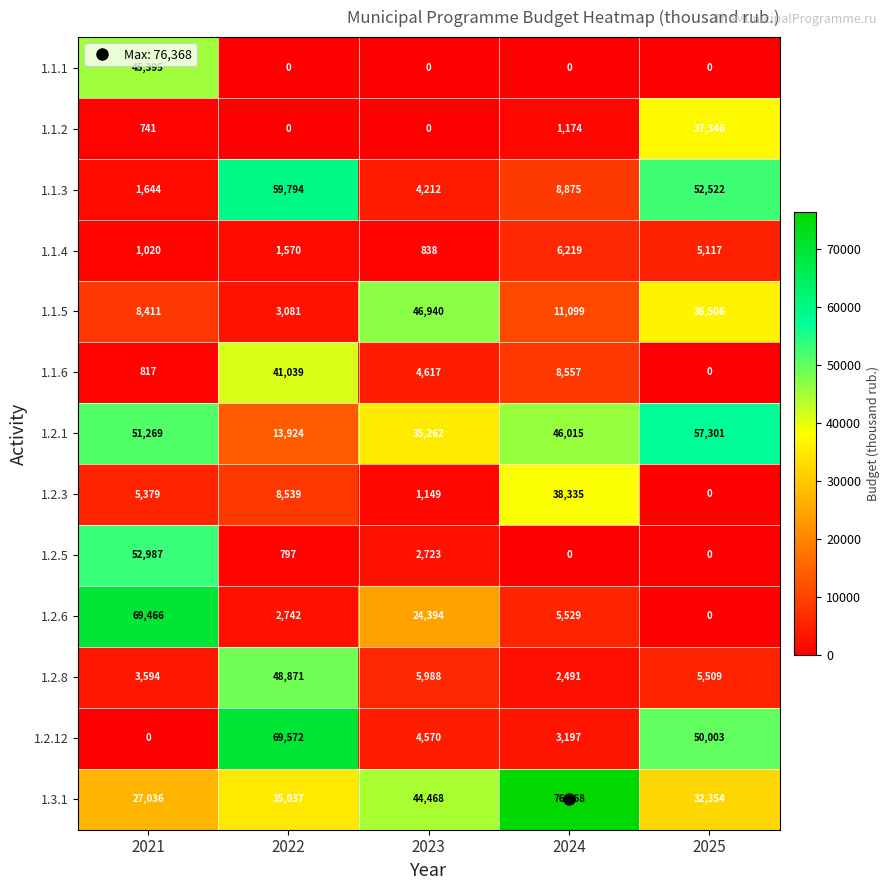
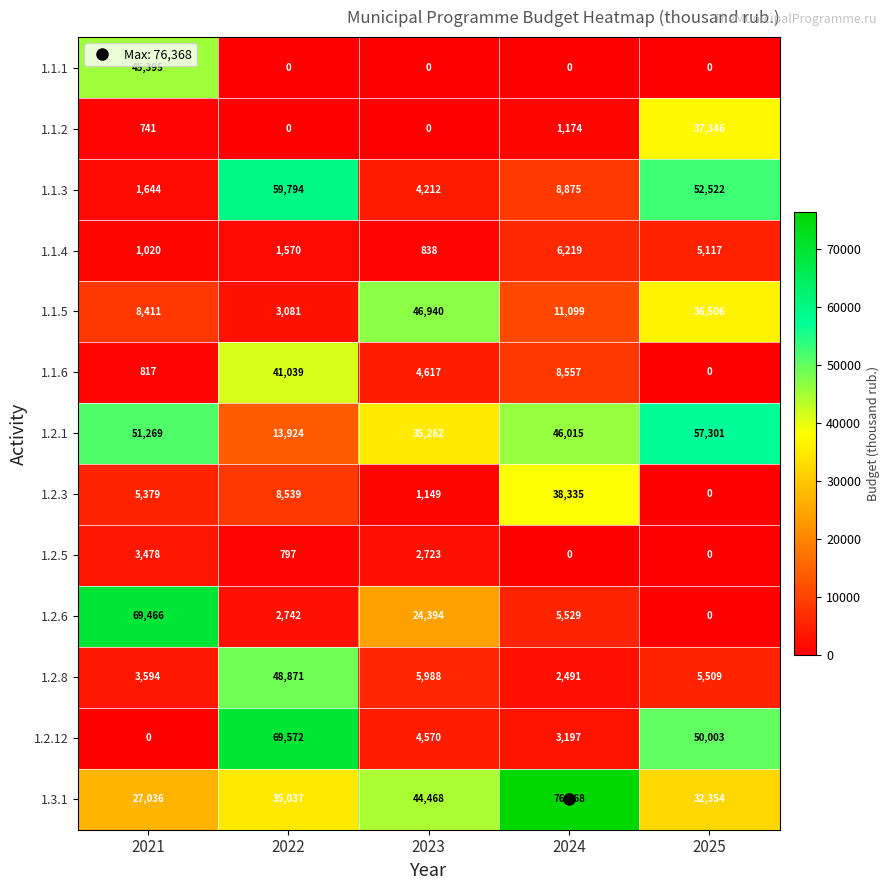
  {
    "1.1.1": {
      "2022": "0",
      "2023": "0",
      "2024": "0",
      "2025": "0"
    },
    "1.1.2": {
      "2021": "741",
      "2022": "0",
      "2023": "0",
      "2024": "1,174",
      "2025": "37,346"
    },
    "1.1.3": {
      "2021": "1,644",
      "2022": "59,794",
      "2023": "4,212",
      "2024": "8,875",
      "2025": "52,522"
    },
    "1.1.4": {
      "2021": "1,020",
      "2022": "1,570",
      "2023": "838",
      "2024": "6,219",
      "2025": "5,117"
    },
    "1.1.5": {
      "2021": "8,411",
      "2022": "3,081",
      "2023": "46,940",
      "2024": "11,099",
      "2025": "36,506"
    },
    "1.1.6": {
      "2021": "817",
      "2022": "41,039",
      "2023": "4,617",
      "2024": "8,557",
      "2025": "0"
    },
    "1.2.1": {
      "2021": "51,269",
      "2022": "13,924",
      "2023": "35,262",
      "2024": "46,015",
      "2025": "57,301"
    },
    "1.2.3": {
      "2021": "5,379",
      "2022": "8,539",
      "2023": "1,149",
      "2024": "38,335",
      "2025": "0"
    },
    "1.2.5": {
-     "2021": "52,987",
+     "2021": "3,478",
      "2022": "797",
      "2023": "2,723",
      "2024": "0",
      "2025": "0"
    },
    "1.2.6": {
      "2021": "69,466",
      "2022": "2,742",
      "2023": "24,394",
      "2024": "5,529",
      "2025": "0"
    },
    "1.2.8": {
      "2021": "3,594",
      "2022": "48,871",
      "2023": "5,988",
      "2024": "2,491",
      "2025": "5,509"
    },
    "1.2.12": {
      "2021": "0",
      "2022": "69,572",
      "2023": "4,570",
      "2024": "3,197",
      "2025": "50,003"
    },
    "1.3.1": {
      "2021": "27,036",
      "2022": "35,037",
      "2023": "44,468",
      "2025": "32,354"
    }
  }
